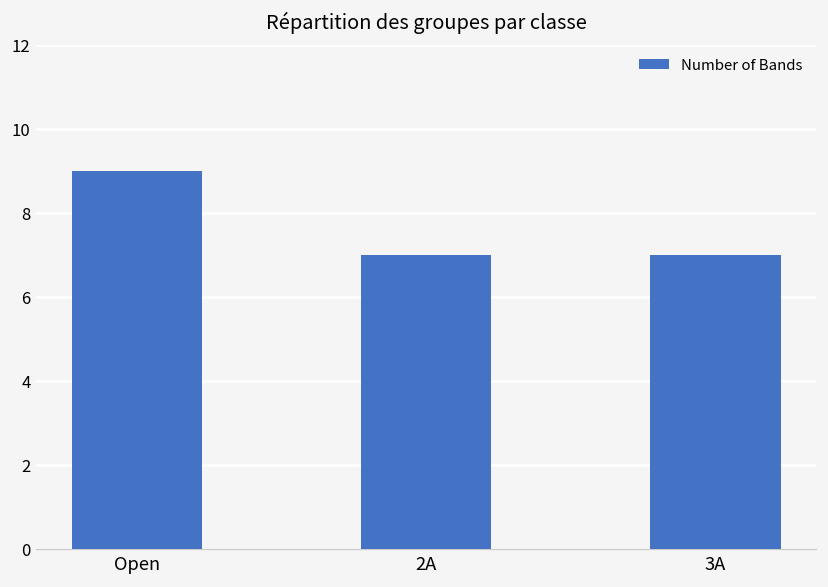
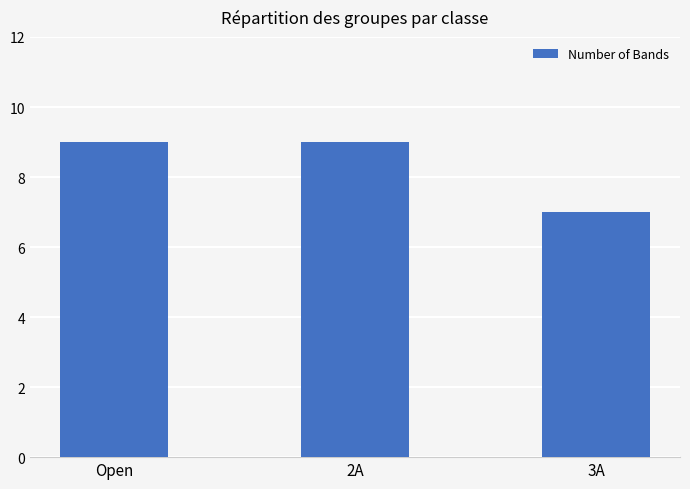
  {
    "Open": 9,
-   "2A": 7,
+   "2A": 9,
    "3A": 7
  }
